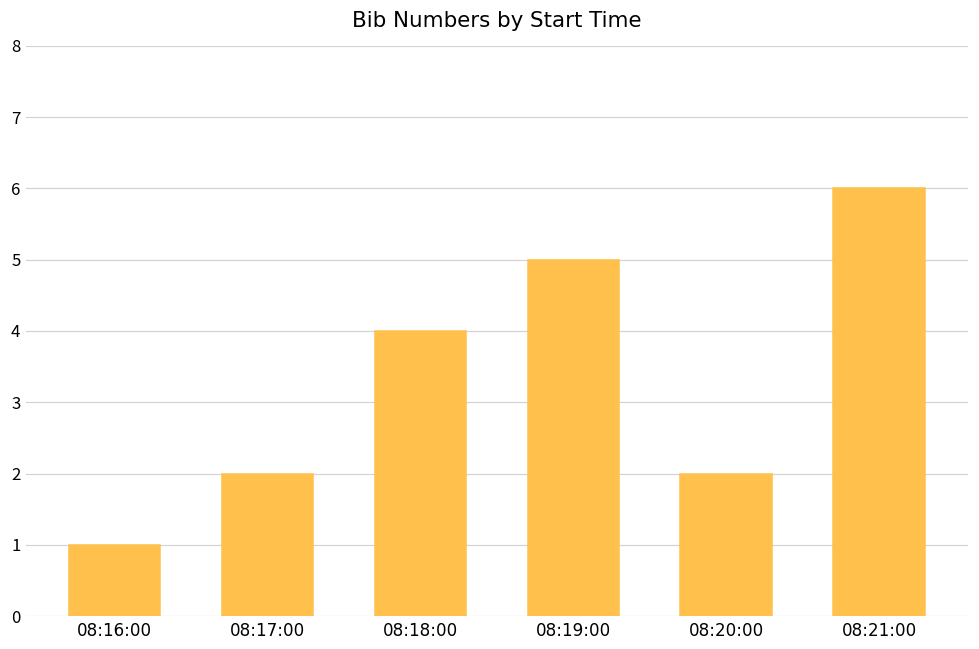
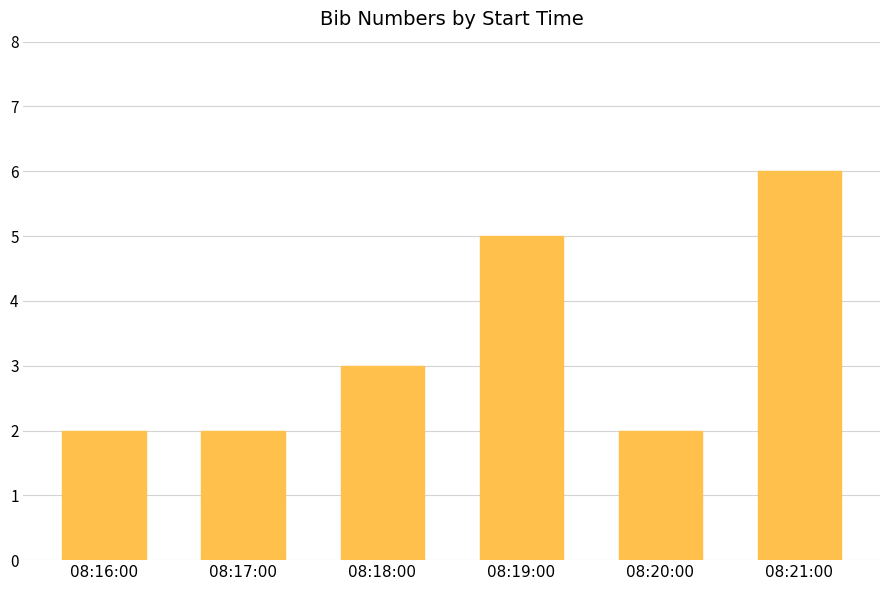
  {
-   "08:16:00": 1,
+   "08:16:00": 2,
    "08:17:00": 2,
-   "08:18:00": 4,
+   "08:18:00": 3,
    "08:19:00": 5,
    "08:20:00": 2,
    "08:21:00": 6
  }
